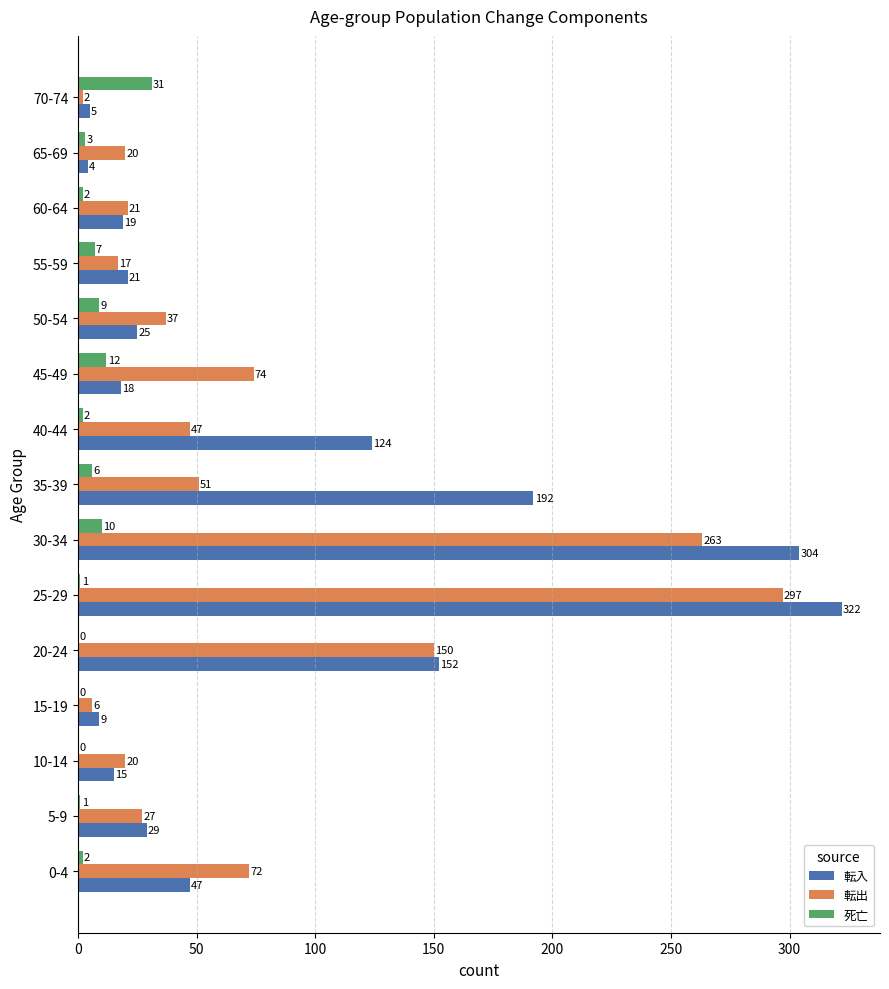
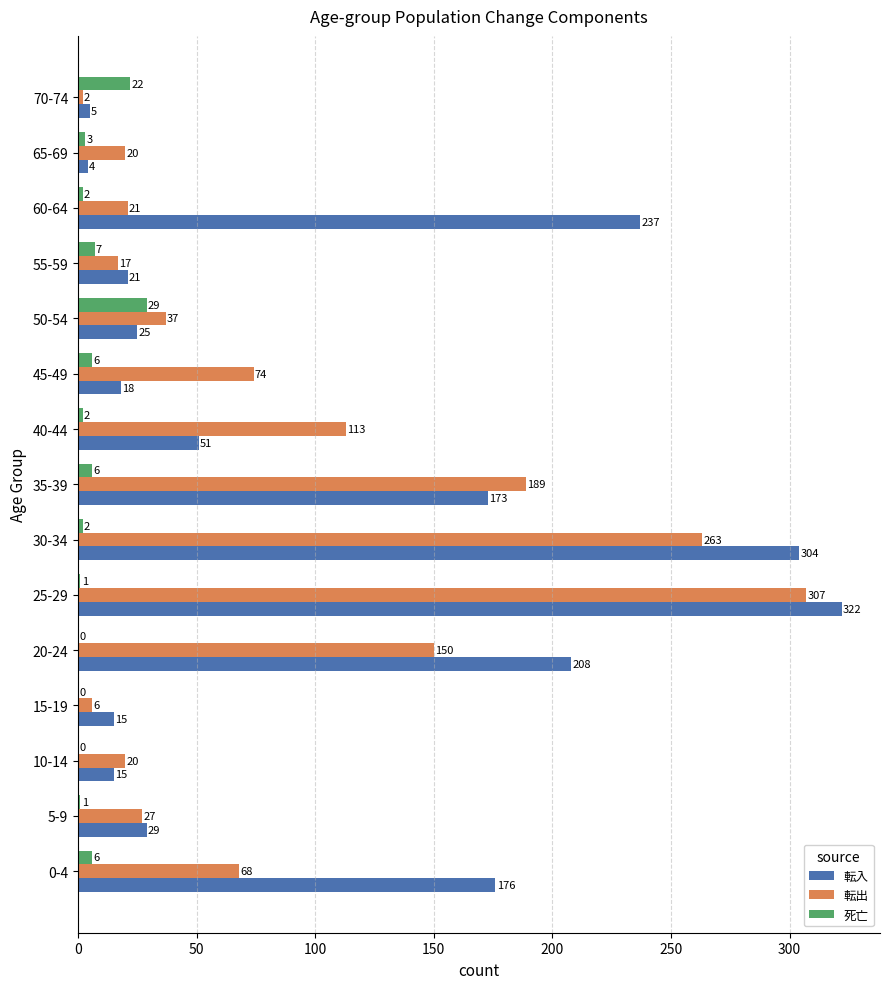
  {
    "転入": {
      "70-74": 5,
      "65-69": 4,
-     "60-64": 19,
+     "60-64": 237,
      "55-59": 21,
      "50-54": 25,
      "45-49": 18,
-     "40-44": 124,
-     "35-39": 192,
+     "40-44": 51,
+     "35-39": 173,
      "30-34": 304,
      "25-29": 322,
-     "20-24": 152,
-     "15-19": 9,
+     "20-24": 208,
+     "15-19": 15,
      "10-14": 15,
      "5-9": 29,
-     "0-4": 47
+     "0-4": 176
    },
    "転出": {
      "70-74": 2,
      "65-69": 20,
      "60-64": 21,
      "55-59": 17,
      "50-54": 37,
      "45-49": 74,
-     "40-44": 47,
-     "35-39": 51,
+     "40-44": 113,
+     "35-39": 189,
      "30-34": 263,
-     "25-29": 297,
+     "25-29": 307,
      "20-24": 150,
      "15-19": 6,
      "10-14": 20,
      "5-9": 27,
-     "0-4": 72
+     "0-4": 68
    },
    "死亡": {
-     "70-74": 31,
+     "70-74": 22,
      "65-69": 3,
      "60-64": 2,
      "55-59": 7,
-     "50-54": 9,
-     "45-49": 12,
+     "50-54": 29,
+     "45-49": 6,
      "40-44": 2,
      "35-39": 6,
-     "30-34": 10,
+     "30-34": 2,
      "25-29": 1,
      "20-24": 0,
      "15-19": 0,
      "10-14": 0,
      "5-9": 1,
-     "0-4": 2
+     "0-4": 6
    }
  }
